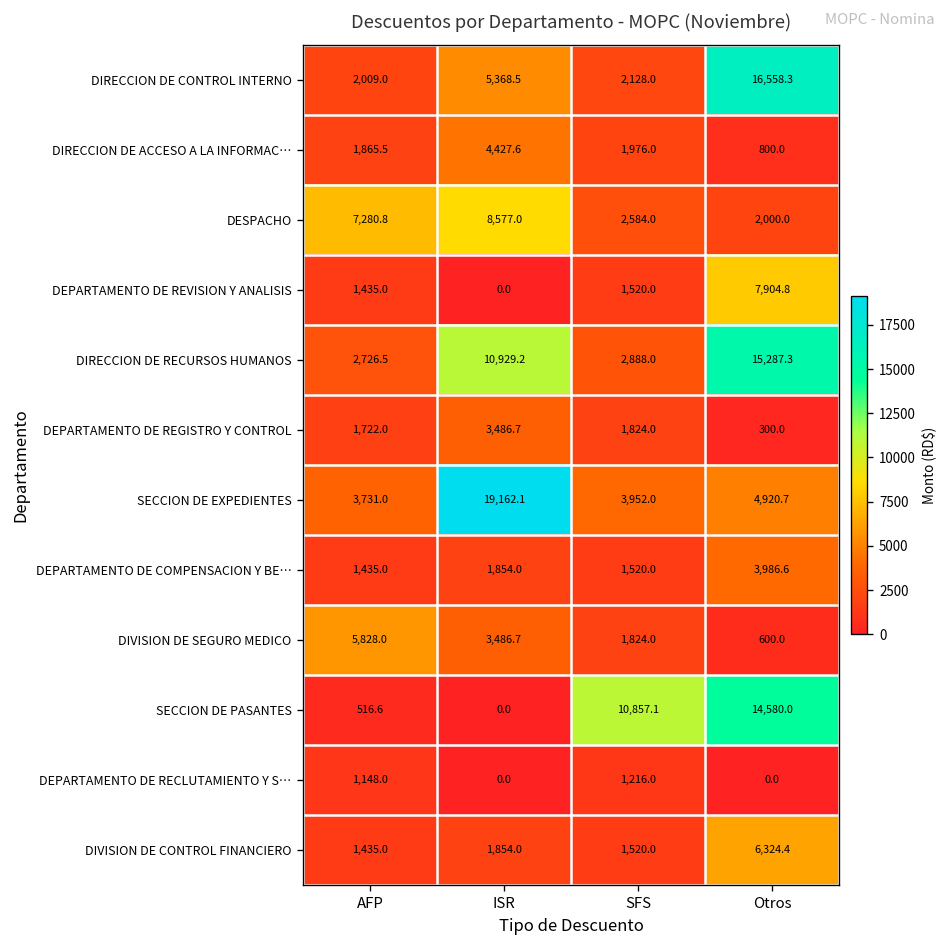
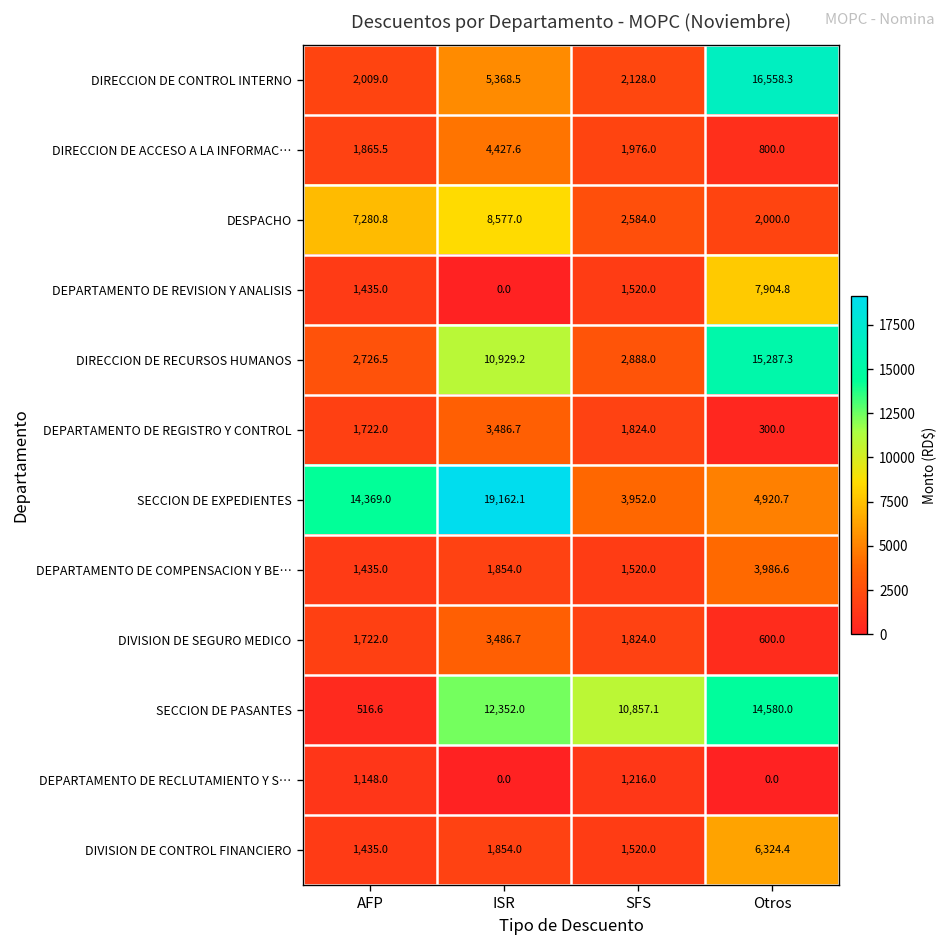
  {
    "DIRECCION DE CONTROL INTERNO": {
      "AFP": "2,009.0",
      "ISR": "5,368.5",
      "SFS": "2,128.0",
      "Otros": "16,558.3"
    },
    "DIRECCION DE ACCESO A LA INFORMAC…": {
      "AFP": "1,865.5",
      "ISR": "4,427.6",
      "SFS": "1,976.0",
      "Otros": "800.0"
    },
    "DESPACHO": {
      "AFP": "7,280.8",
      "ISR": "8,577.0",
      "SFS": "2,584.0",
      "Otros": "2,000.0"
    },
    "DEPARTAMENTO DE REVISION Y ANALISIS": {
      "AFP": "1,435.0",
      "ISR": "0.0",
      "SFS": "1,520.0",
      "Otros": "7,904.8"
    },
    "DIRECCION DE RECURSOS HUMANOS": {
      "AFP": "2,726.5",
      "ISR": "10,929.2",
      "SFS": "2,888.0",
      "Otros": "15,287.3"
    },
    "DEPARTAMENTO DE REGISTRO Y CONTROL": {
      "AFP": "1,722.0",
      "ISR": "3,486.7",
      "SFS": "1,824.0",
      "Otros": "300.0"
    },
    "SECCION DE EXPEDIENTES": {
-     "AFP": "3,731.0",
+     "AFP": "14,369.0",
      "ISR": "19,162.1",
      "SFS": "3,952.0",
      "Otros": "4,920.7"
    },
    "DEPARTAMENTO DE COMPENSACION Y BE…": {
      "AFP": "1,435.0",
      "ISR": "1,854.0",
      "SFS": "1,520.0",
      "Otros": "3,986.6"
    },
    "DIVISION DE SEGURO MEDICO": {
-     "AFP": "5,828.0",
+     "AFP": "1,722.0",
      "ISR": "3,486.7",
      "SFS": "1,824.0",
      "Otros": "600.0"
    },
    "SECCION DE PASANTES": {
      "AFP": "516.6",
-     "ISR": "0.0",
+     "ISR": "12,352.0",
      "SFS": "10,857.1",
      "Otros": "14,580.0"
    },
    "DEPARTAMENTO DE RECLUTAMIENTO Y S…": {
      "AFP": "1,148.0",
      "ISR": "0.0",
      "SFS": "1,216.0",
      "Otros": "0.0"
    },
    "DIVISION DE CONTROL FINANCIERO": {
      "AFP": "1,435.0",
      "ISR": "1,854.0",
      "SFS": "1,520.0",
      "Otros": "6,324.4"
    }
  }
